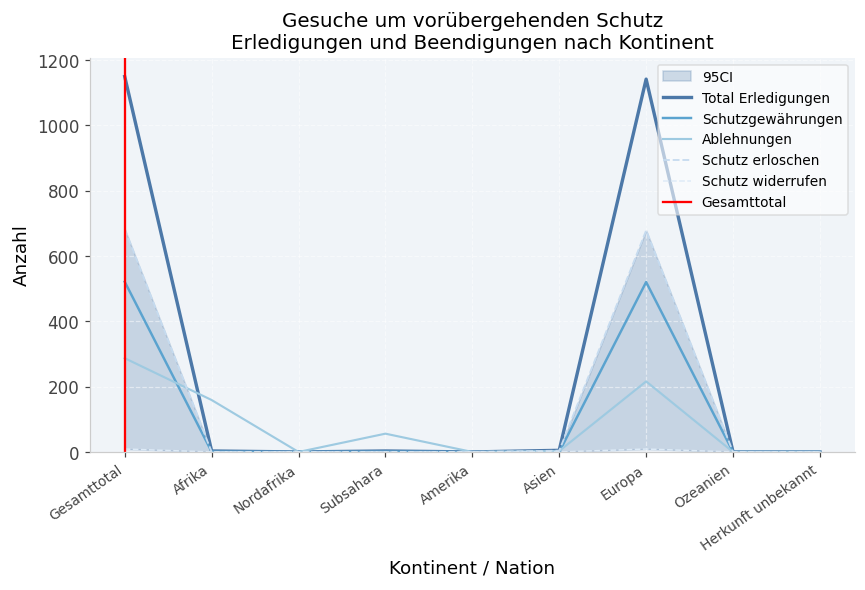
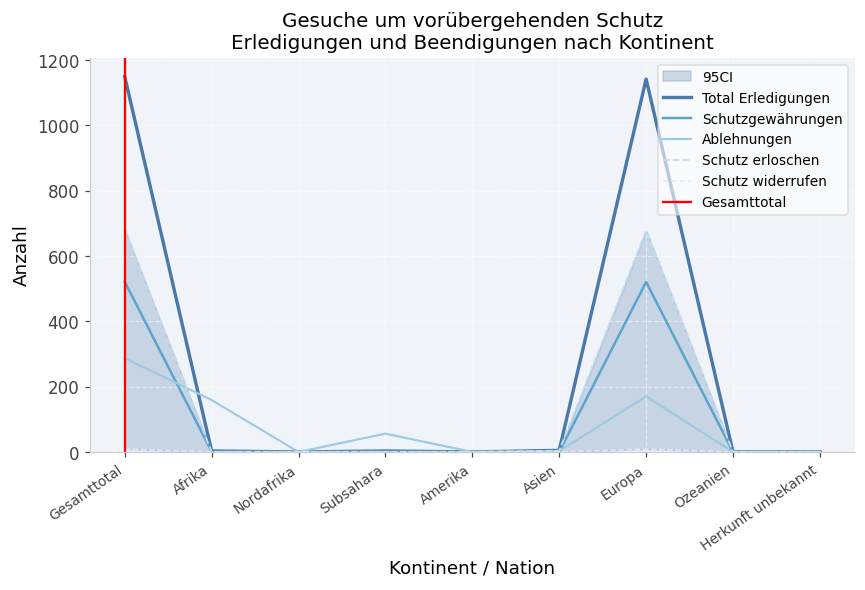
  {
    "Ablehnungen": {
      "Gesamttotal": 290,
      "Afrika": 160,
      "Subsahara": 60,
-     "Europa": 220
+     "Europa": 170
    }
  }
